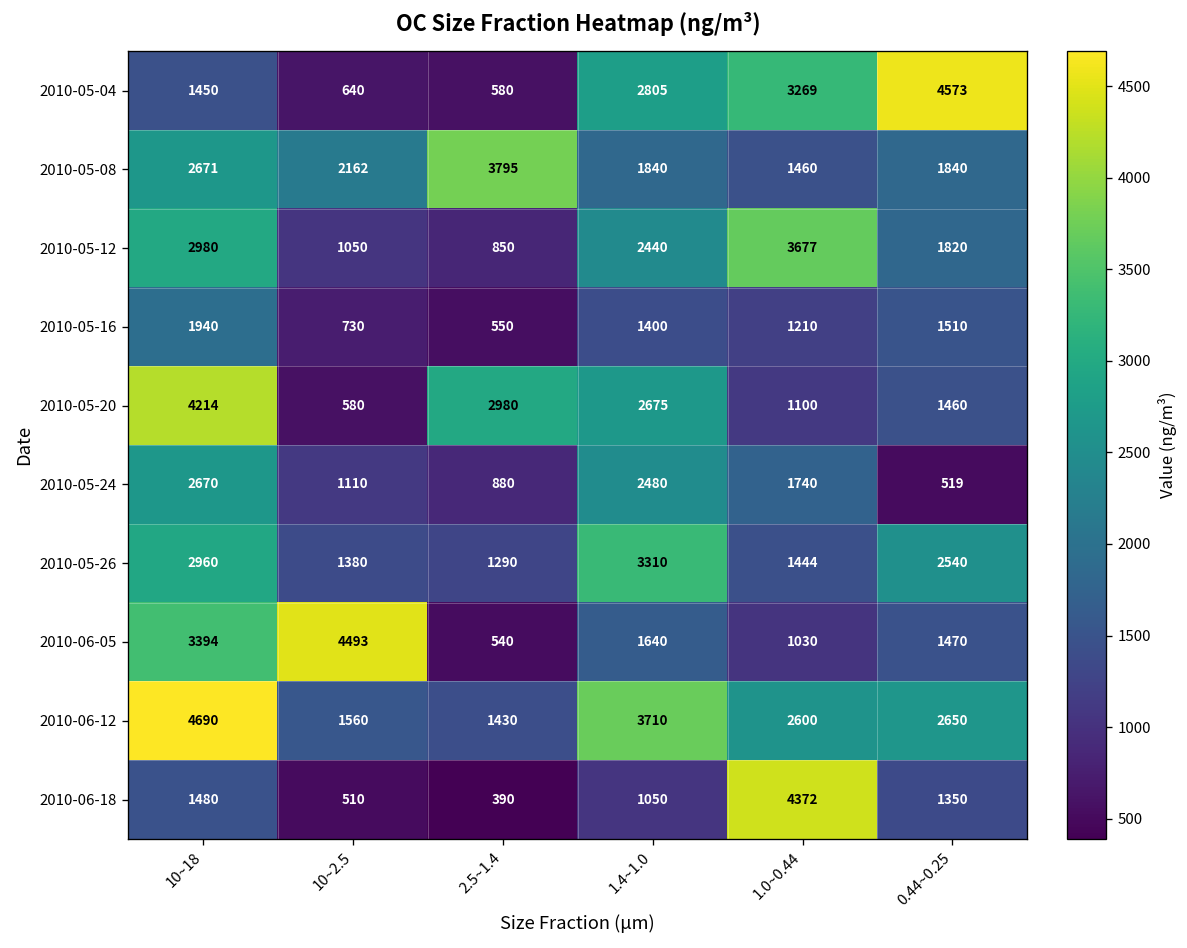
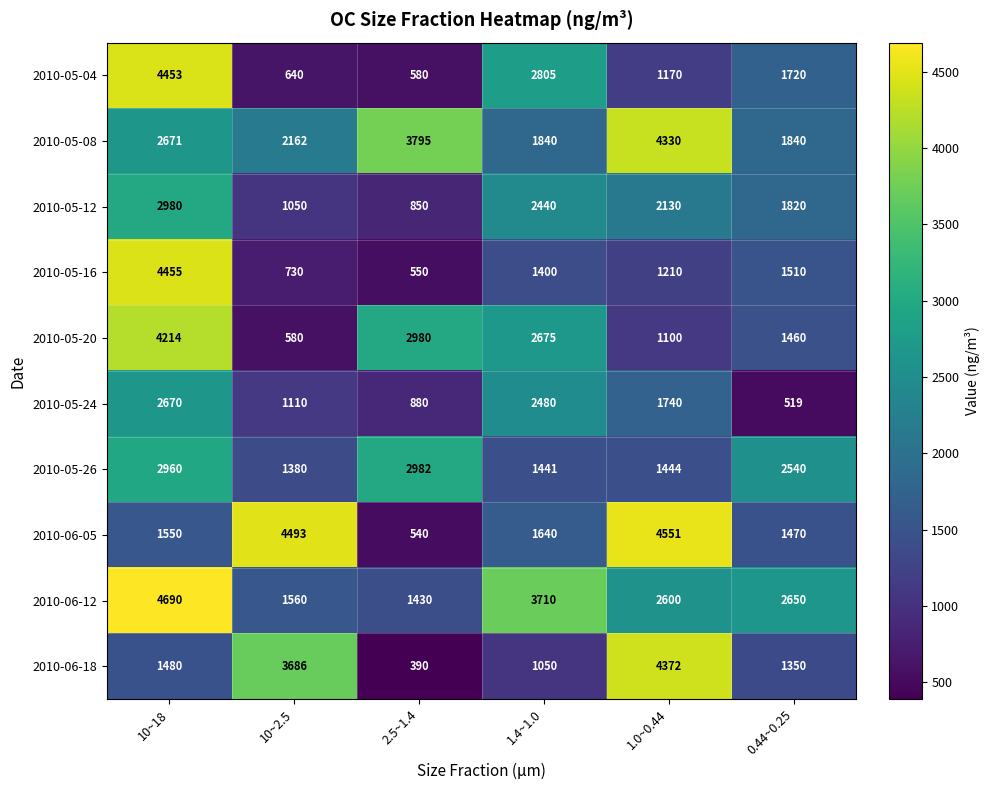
  {
    "2010-05-04": {
-     "10~18": 1450,
+     "10~18": 4453,
      "10~2.5": 640,
      "2.5~1.4": 580,
      "1.4~1.0": 2805,
-     "1.0~0.44": 3269,
-     "0.44~0.25": 4573
+     "1.0~0.44": 1170,
+     "0.44~0.25": 1720
    },
    "2010-05-08": {
      "10~18": 2671,
      "10~2.5": 2162,
      "2.5~1.4": 3795,
      "1.4~1.0": 1840,
-     "1.0~0.44": 1460,
+     "1.0~0.44": 4330,
      "0.44~0.25": 1840
    },
    "2010-05-12": {
      "10~18": 2980,
      "10~2.5": 1050,
      "2.5~1.4": 850,
      "1.4~1.0": 2440,
-     "1.0~0.44": 3677,
+     "1.0~0.44": 2130,
      "0.44~0.25": 1820
    },
    "2010-05-16": {
-     "10~18": 1940,
+     "10~18": 4455,
      "10~2.5": 730,
      "2.5~1.4": 550,
      "1.4~1.0": 1400,
      "1.0~0.44": 1210,
      "0.44~0.25": 1510
    },
    "2010-05-20": {
      "10~18": 4214,
      "10~2.5": 580,
      "2.5~1.4": 2980,
      "1.4~1.0": 2675,
      "1.0~0.44": 1100,
      "0.44~0.25": 1460
    },
    "2010-05-24": {
      "10~18": 2670,
      "10~2.5": 1110,
      "2.5~1.4": 880,
      "1.4~1.0": 2480,
      "1.0~0.44": 1740,
      "0.44~0.25": 519
    },
    "2010-05-26": {
      "10~18": 2960,
      "10~2.5": 1380,
-     "2.5~1.4": 1290,
-     "1.4~1.0": 3310,
+     "2.5~1.4": 2982,
+     "1.4~1.0": 1441,
      "1.0~0.44": 1444,
      "0.44~0.25": 2540
    },
    "2010-06-05": {
-     "10~18": 3394,
+     "10~18": 1550,
      "10~2.5": 4493,
      "2.5~1.4": 540,
      "1.4~1.0": 1640,
-     "1.0~0.44": 1030,
+     "1.0~0.44": 4551,
      "0.44~0.25": 1470
    },
    "2010-06-12": {
      "10~18": 4690,
      "10~2.5": 1560,
      "2.5~1.4": 1430,
      "1.4~1.0": 3710,
      "1.0~0.44": 2600,
      "0.44~0.25": 2650
    },
    "2010-06-18": {
      "10~18": 1480,
-     "10~2.5": 510,
+     "10~2.5": 3686,
      "2.5~1.4": 390,
      "1.4~1.0": 1050,
      "1.0~0.44": 4372,
      "0.44~0.25": 1350
    }
  }
